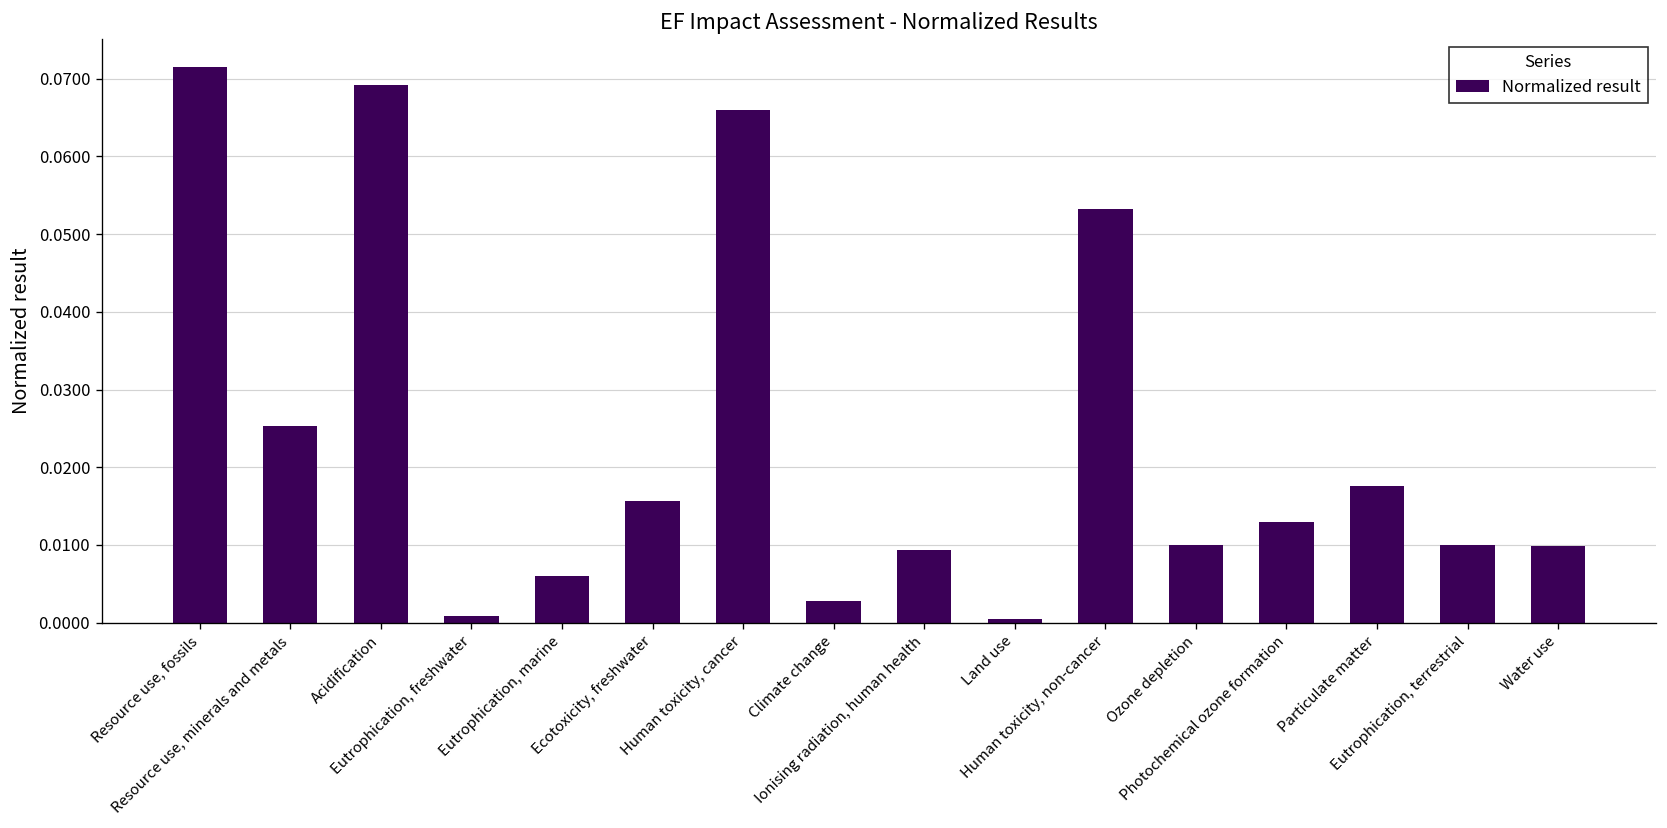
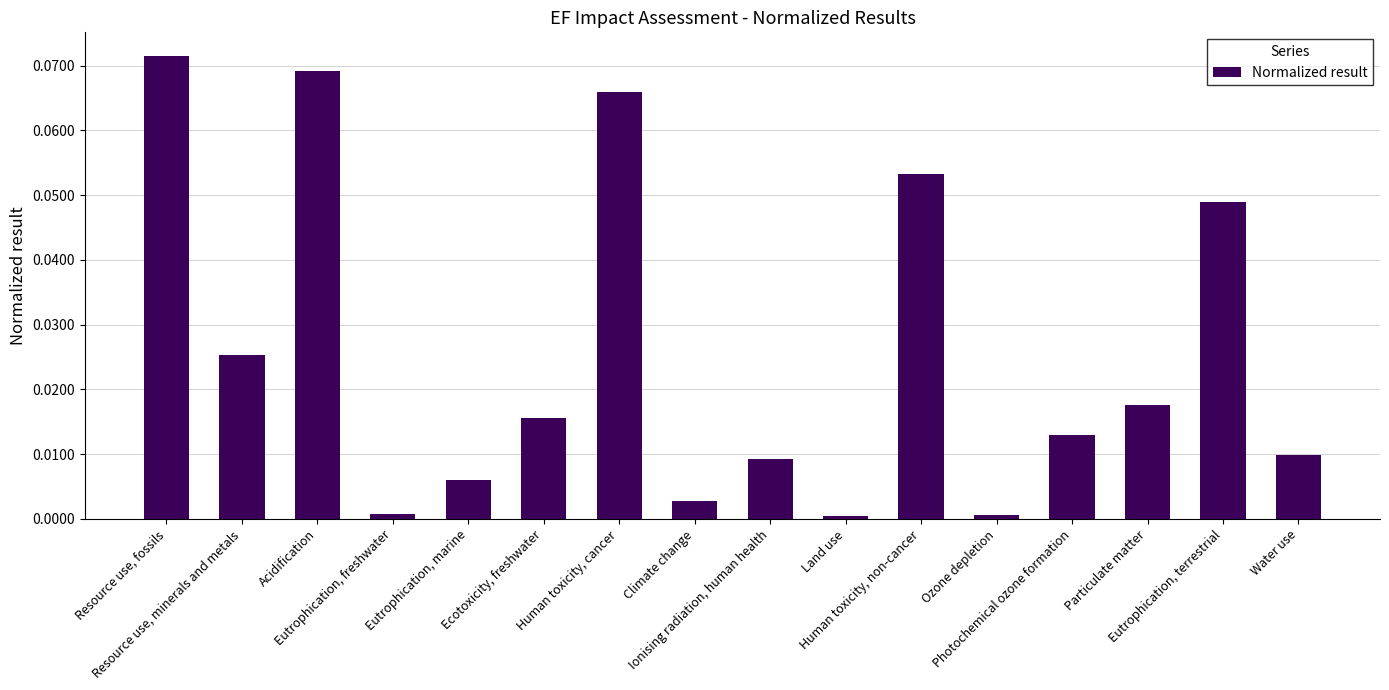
  {
    "Resource use, fossils": 0.072,
    "Resource use, minerals and metals": 0.025,
    "Acidification": 0.069,
    "Eutrophication, freshwater": 0.001,
    "Eutrophication, marine": 0.006,
    "Ecotoxicity, freshwater": 0.016,
    "Human toxicity, cancer": 0.066,
    "Climate change": 0.003,
    "Ionising radiation, human health": 0.009,
    "Land use": 0.000,
    "Human toxicity, non-cancer": 0.053,
-   "Ozone depletion": 0.010,
+   "Ozone depletion": 0.001,
    "Photochemical ozone formation": 0.013,
    "Particulate matter": 0.018,
-   "Eutrophication, terrestrial": 0.010,
+   "Eutrophication, terrestrial": 0.049,
    "Water use": 0.010
  }
